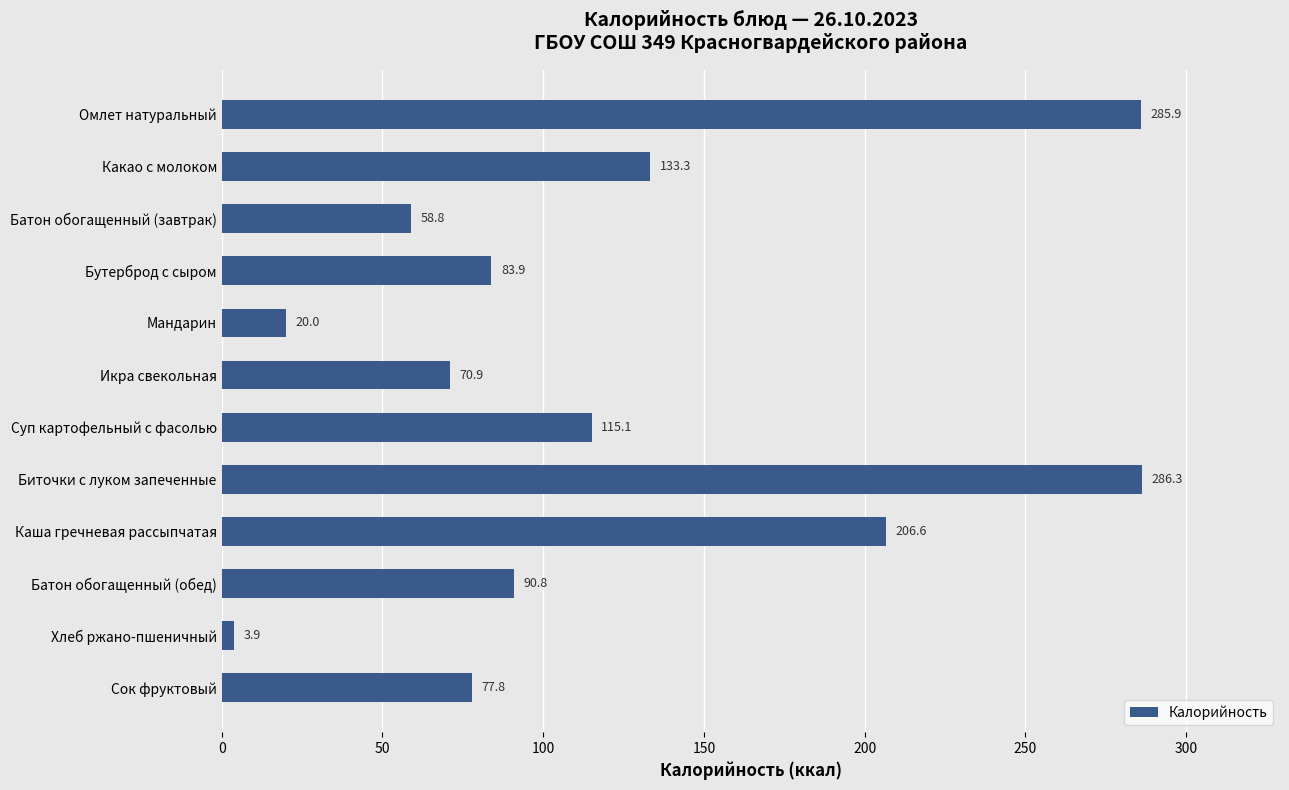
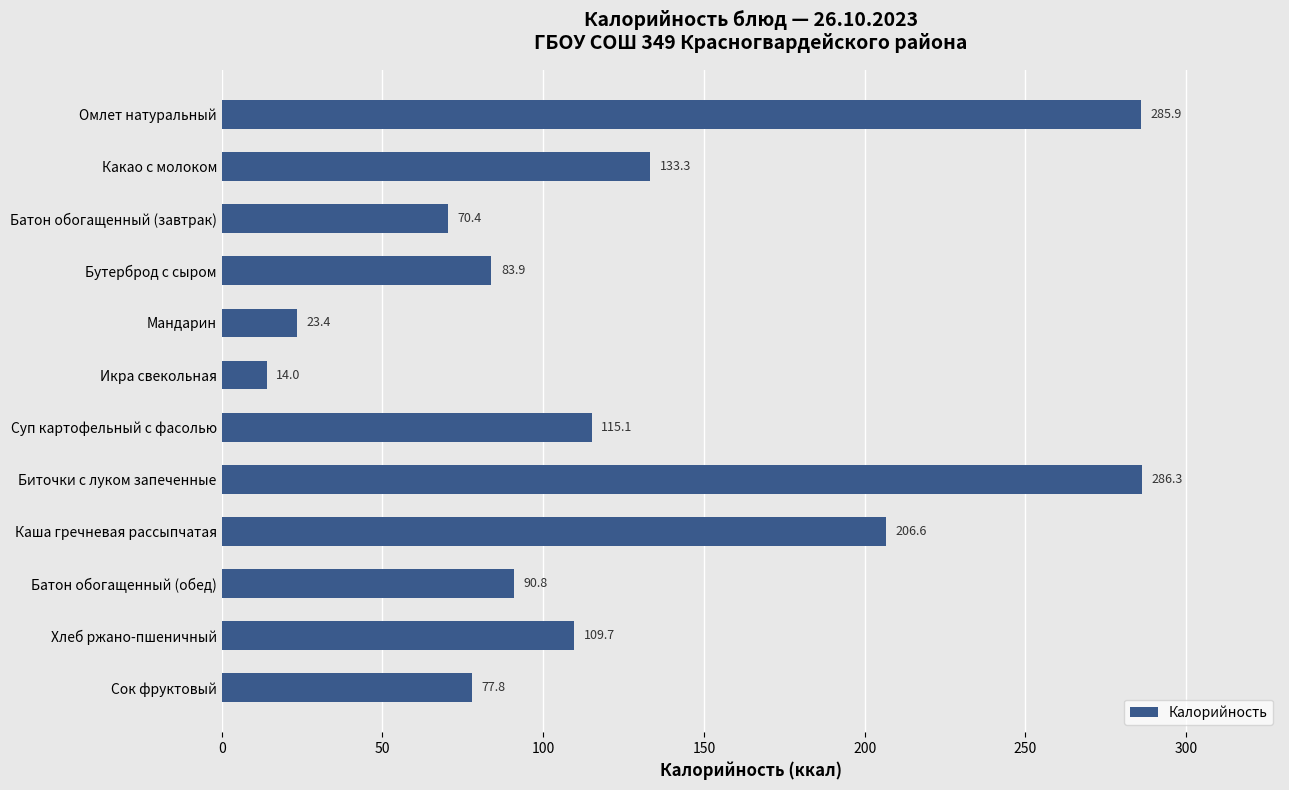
  {
    "Омлет натуральный": 285.9,
    "Какао с молоком": 133.3,
-   "Батон обогащенный (завтрак)": 58.8,
+   "Батон обогащенный (завтрак)": 70.4,
    "Бутерброд с сыром": 83.9,
-   "Мандарин": 20.0,
-   "Икра свекольная": 70.9,
+   "Мандарин": 23.4,
+   "Икра свекольная": 14.0,
    "Суп картофельный с фасолью": 115.1,
    "Биточки с луком запеченные": 286.3,
    "Каша гречневая рассыпчатая": 206.6,
    "Батон обогащенный (обед)": 90.8,
-   "Хлеб ржано-пшеничный": 3.9,
+   "Хлеб ржано-пшеничный": 109.7,
    "Сок фруктовый": 77.8
  }
